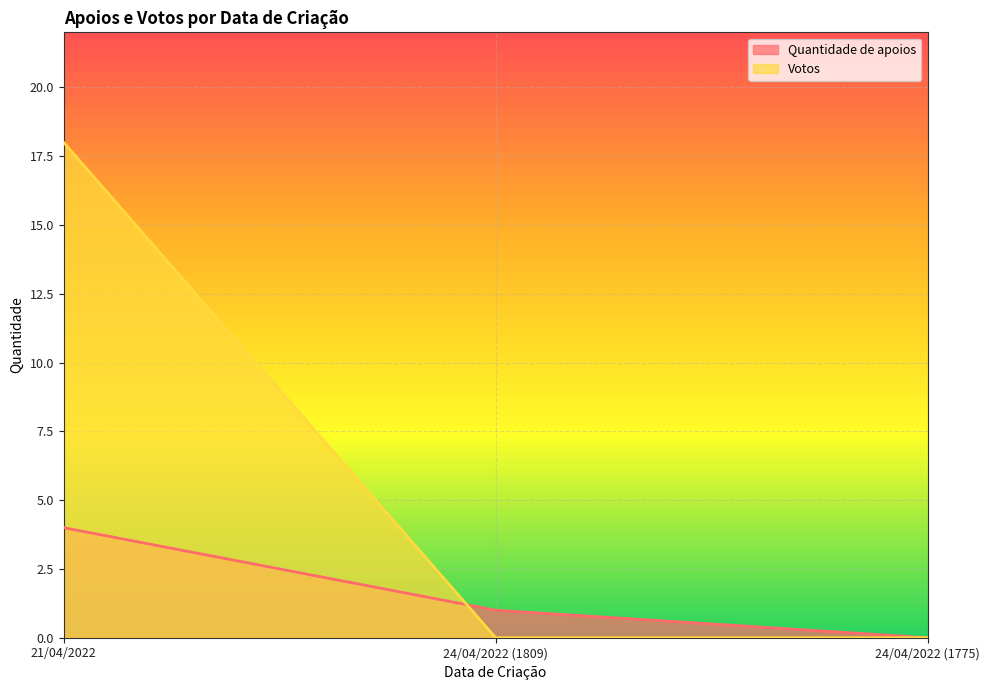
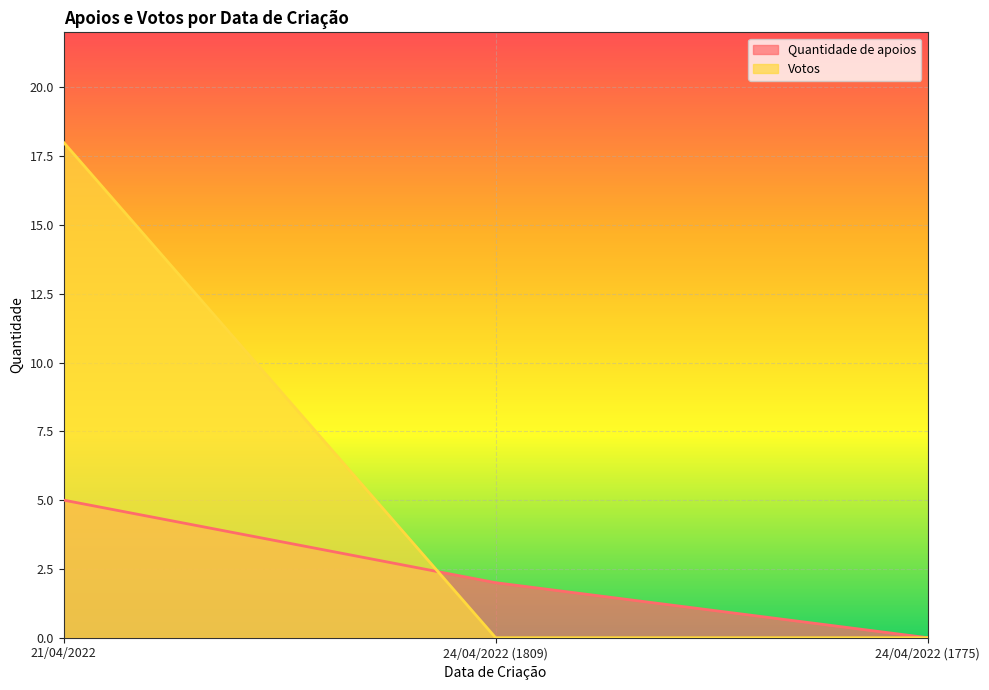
  {
    "Quantidade de apoios": {
-     "21/04/2022": 4,
-     "24/04/2022 (1809)": 1
+     "21/04/2022": 5,
+     "24/04/2022 (1809)": 2
    },
    "Votos": {
      "21/04/2022": 18,
      "24/04/2022 (1809)": 0
    }
  }
